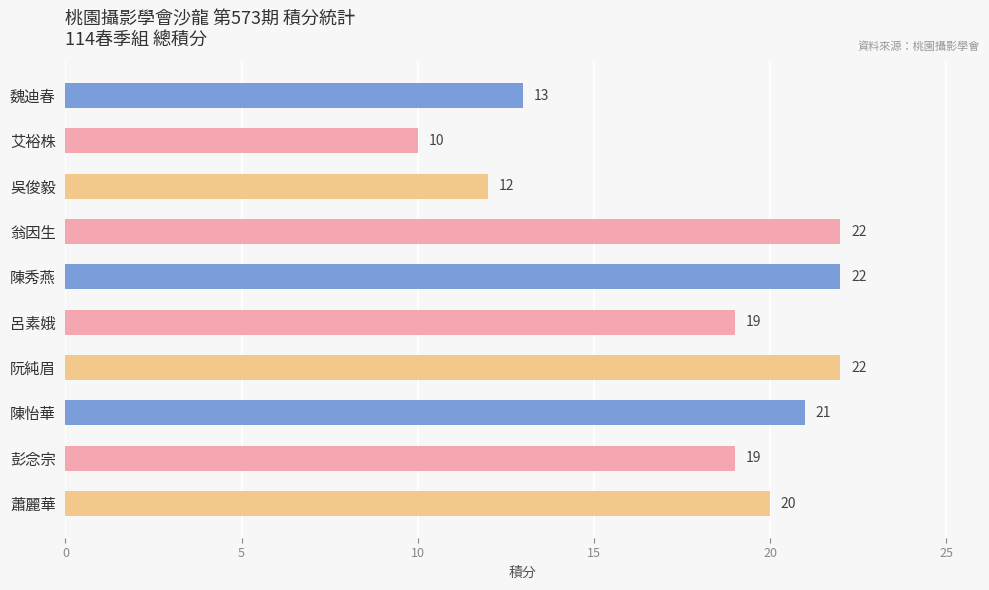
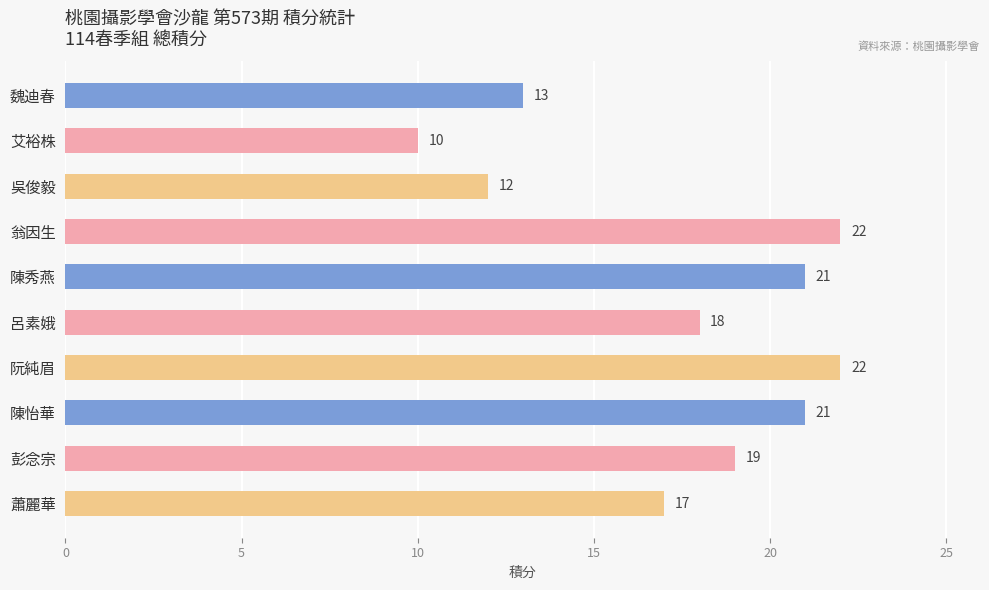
  {
    "魏迪春": 13,
    "艾裕株": 10,
    "吳俊毅": 12,
    "翁因生": 22,
-   "陳秀燕": 22,
-   "呂素娥": 19,
+   "陳秀燕": 21,
+   "呂素娥": 18,
    "阮純眉": 22,
    "陳怡華": 21,
    "彭念宗": 19,
-   "蕭麗華": 20
+   "蕭麗華": 17
  }
